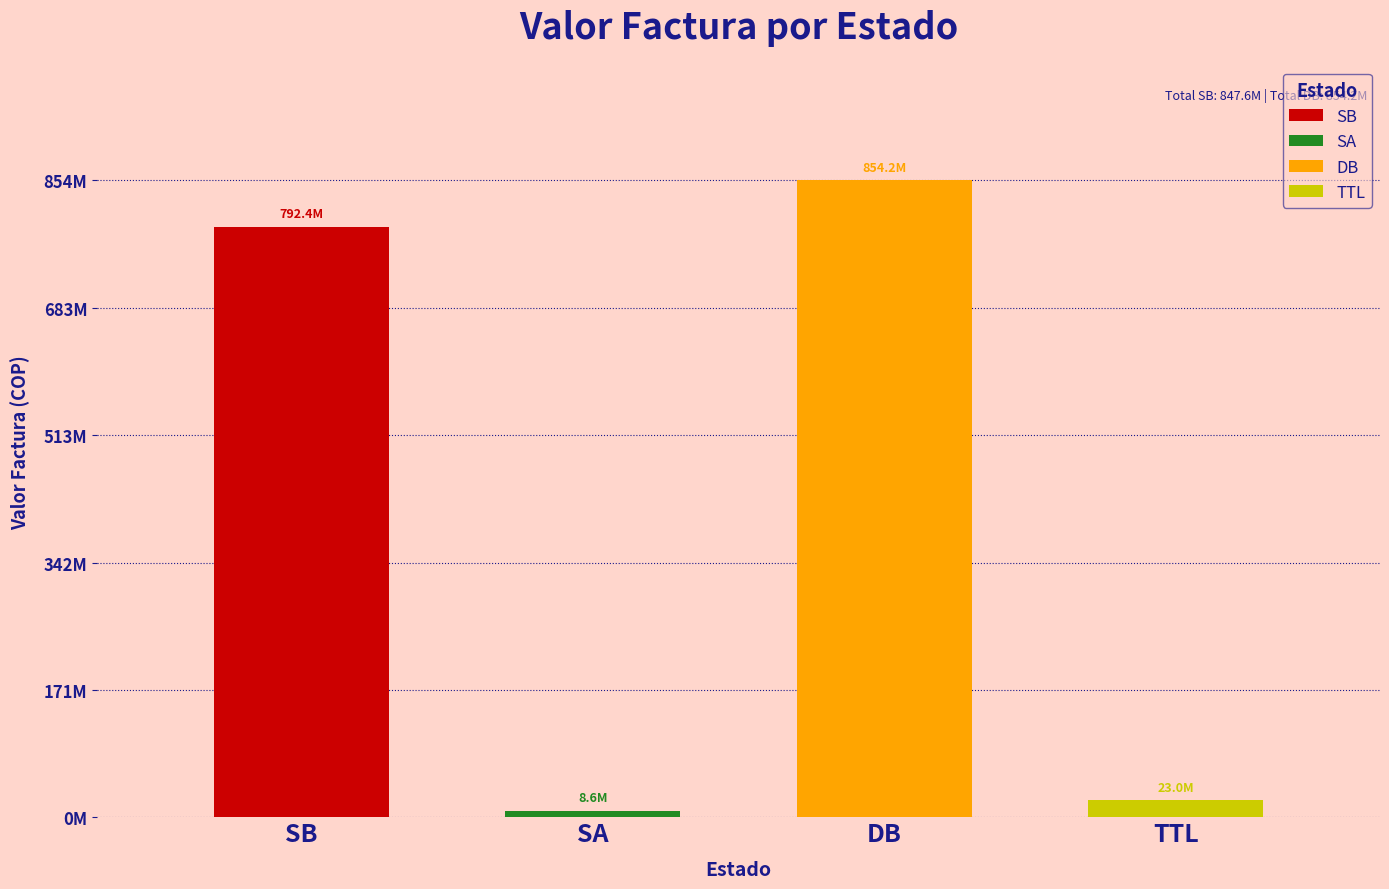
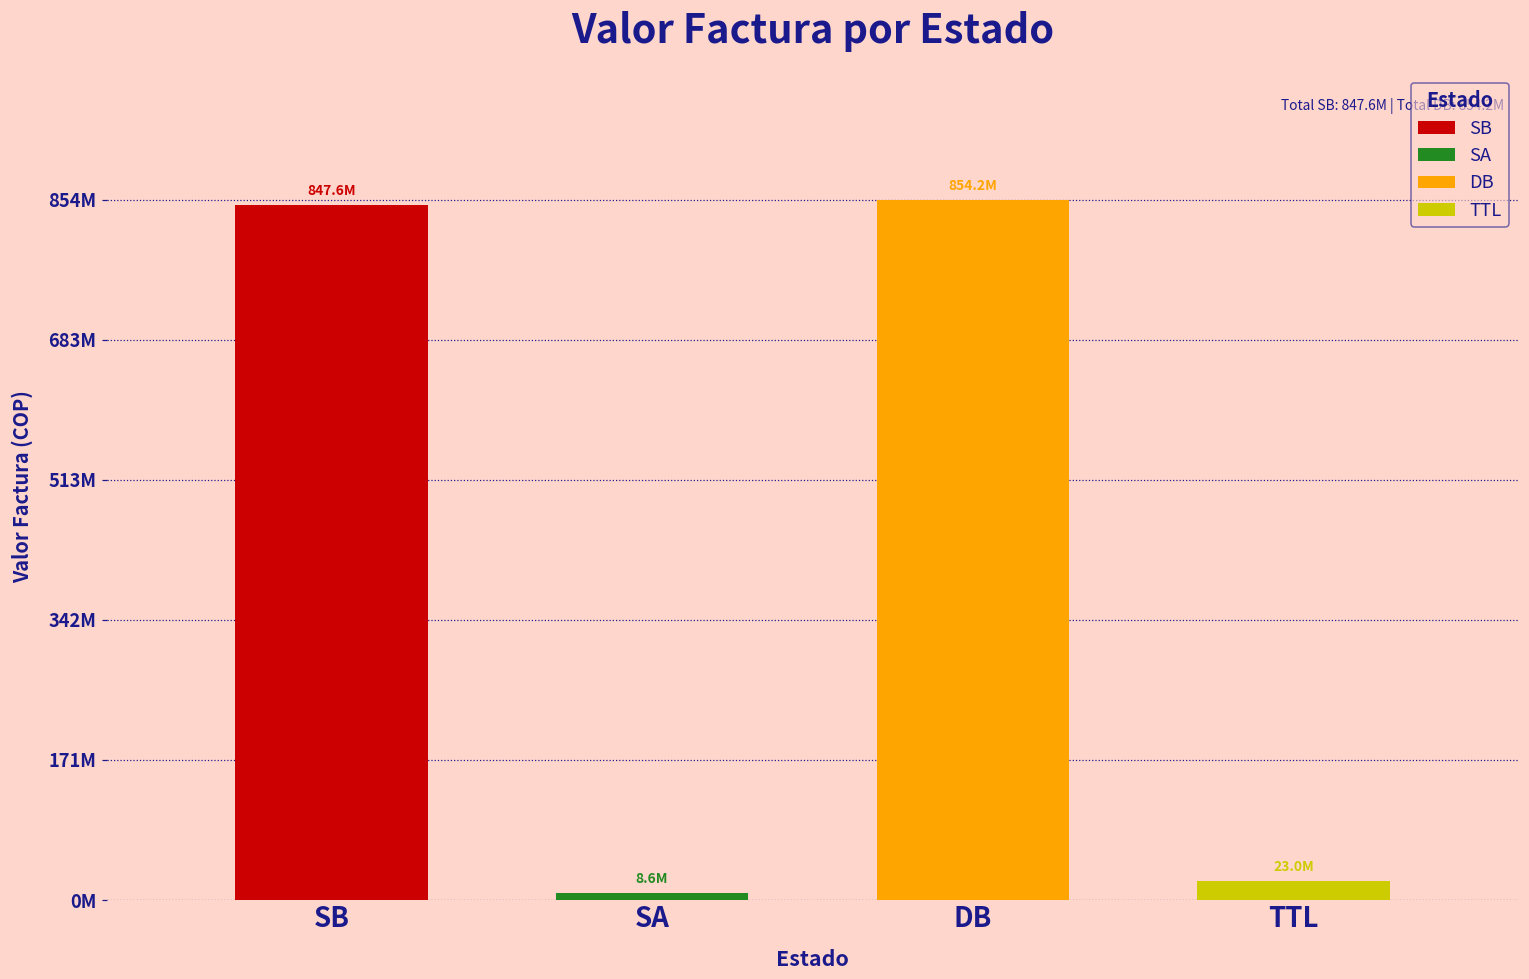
  {
-   "SB": "792.4M",
+   "SB": "847.6M",
    "SA": "8.6M",
    "DB": "854.2M",
    "TTL": "23.0M"
  }
